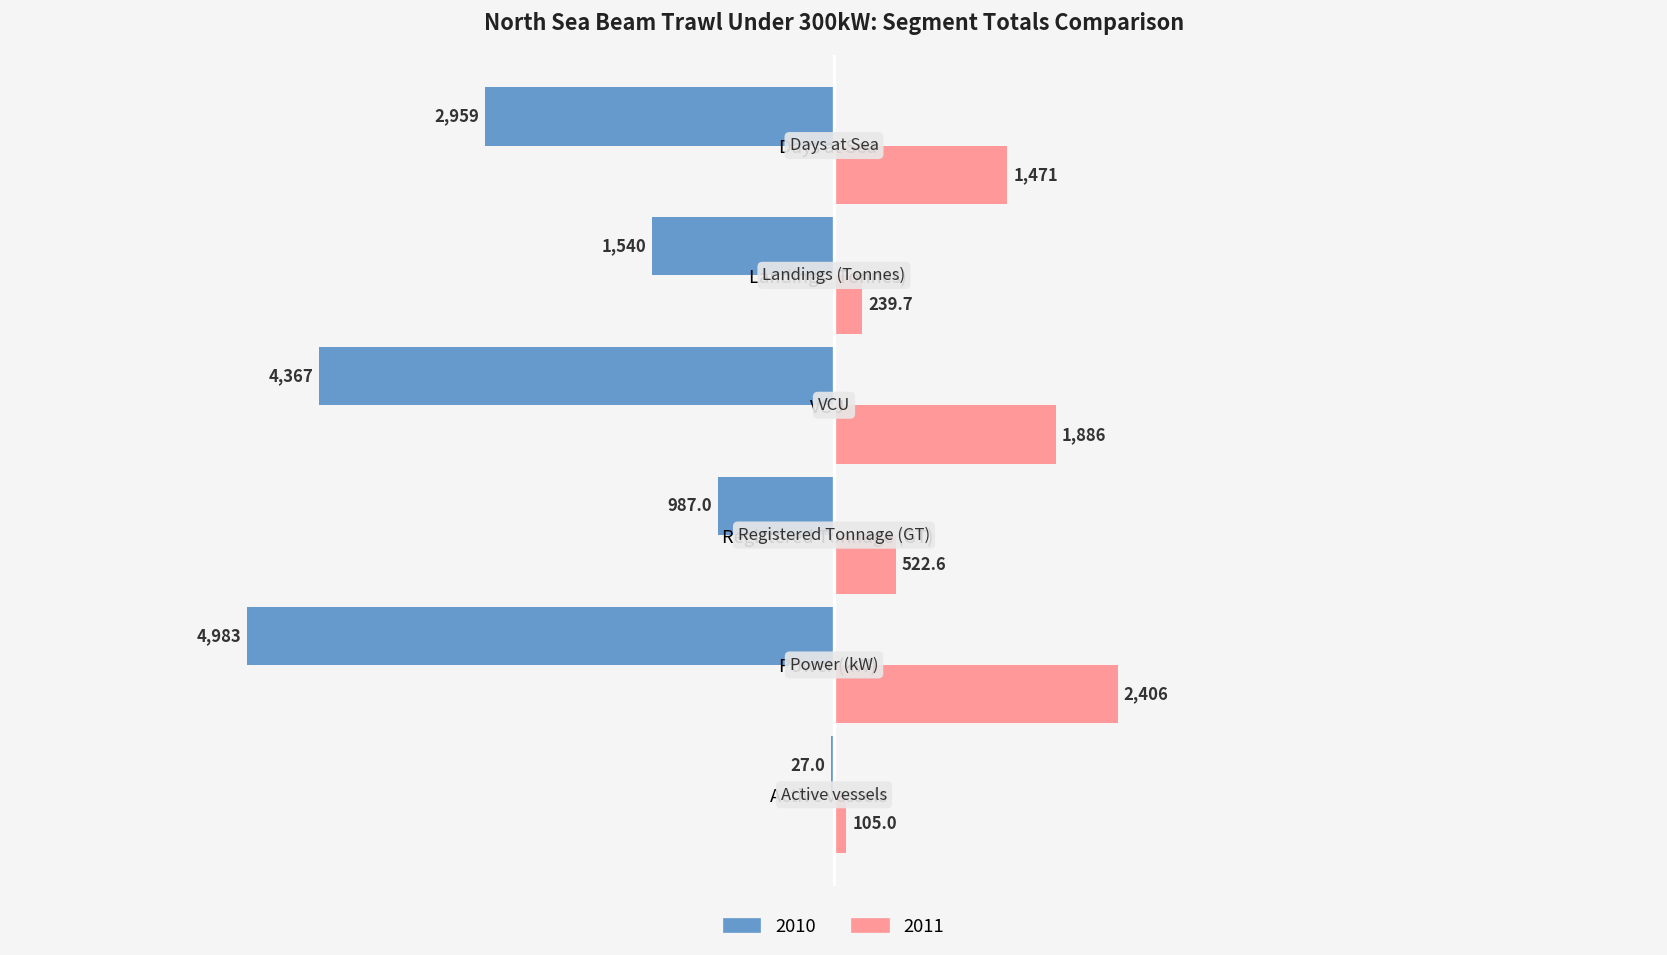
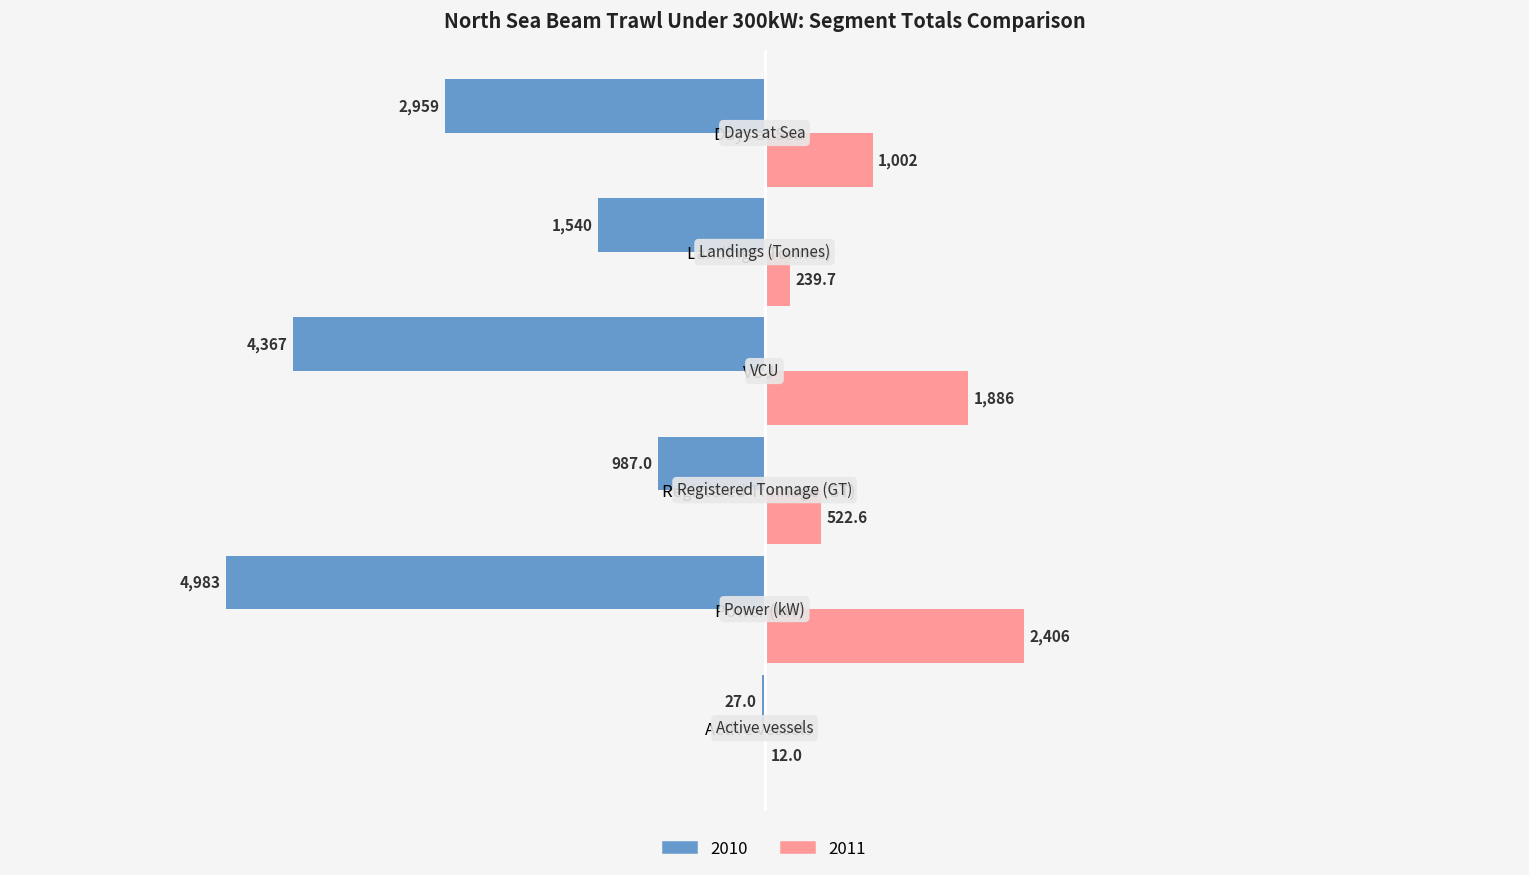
  {
    "2011": {
-     "Days at Sea": "1,471",
+     "Days at Sea": "1,002",
      "Landings (Tonnes)": "239.7",
      "VCU": "1,886",
      "Registered Tonnage (GT)": "522.6",
      "Power (kW)": "2,406",
-     "Active vessels": "105.0"
+     "Active vessels": "12.0"
    }
  }
